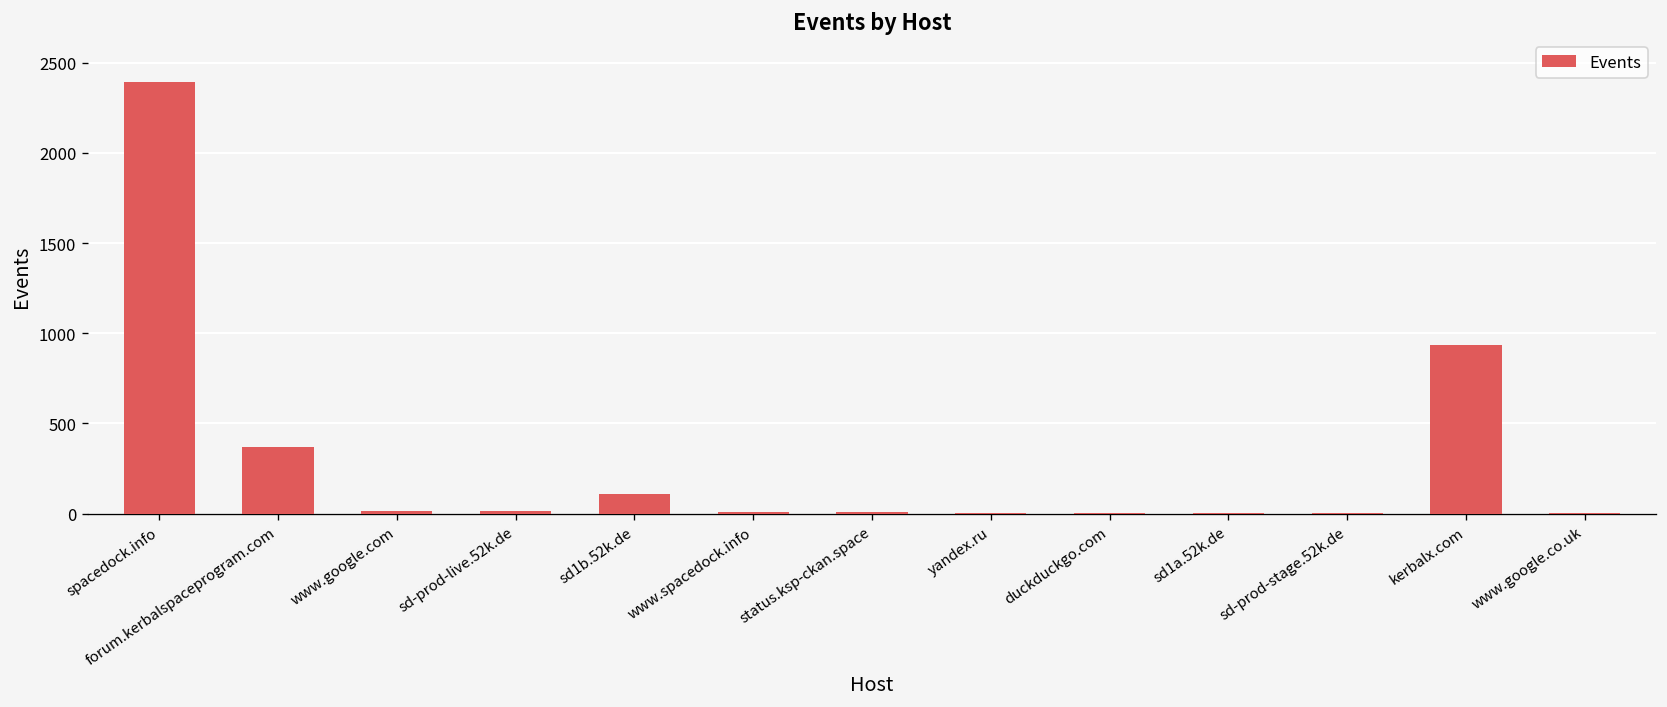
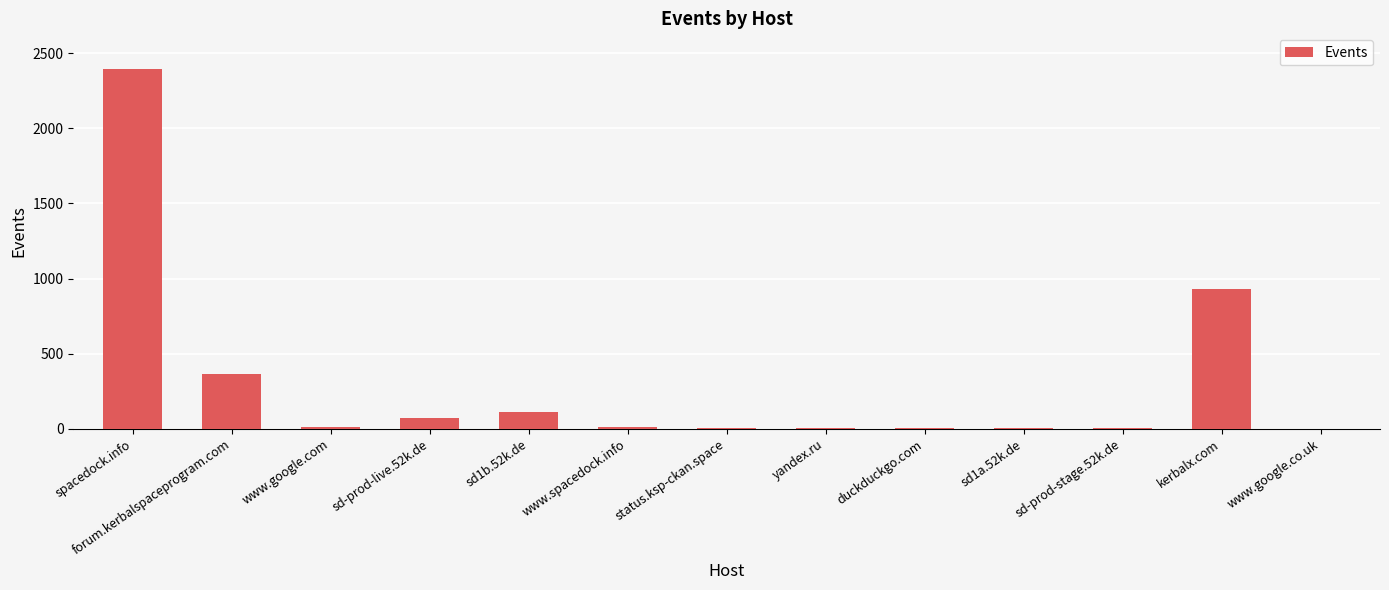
  {
    "spacedock.info": 2390,
    "forum.kerbalspaceprogram.com": 370,
-   "sd-prod-live.52k.de": 10,
+   "sd-prod-live.52k.de": 70,
    "sd1b.52k.de": 110,
    "kerbalx.com": 930
  }
